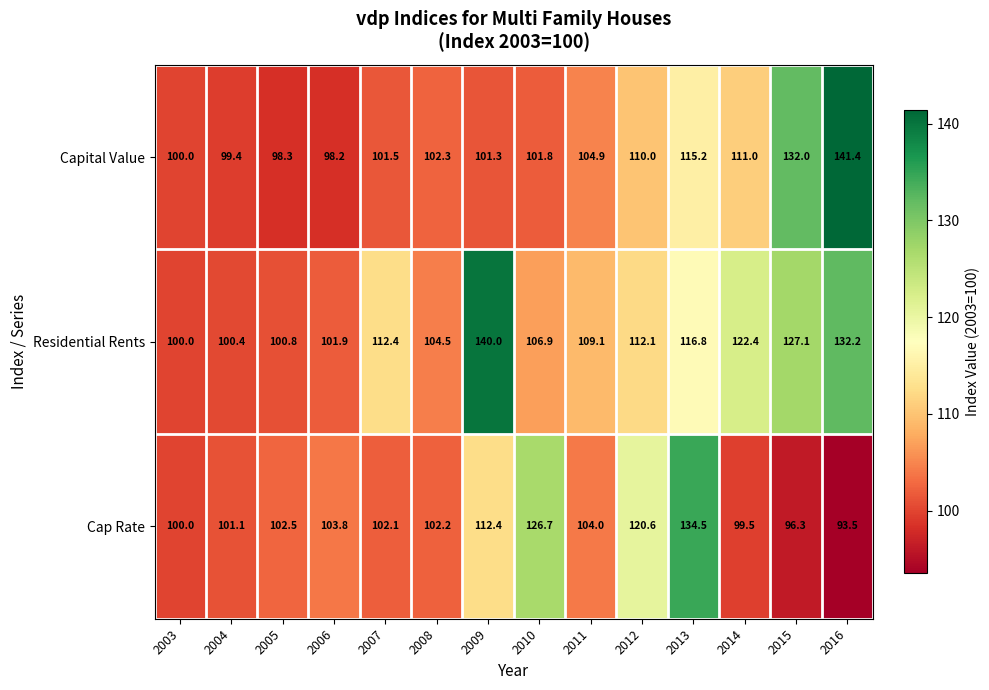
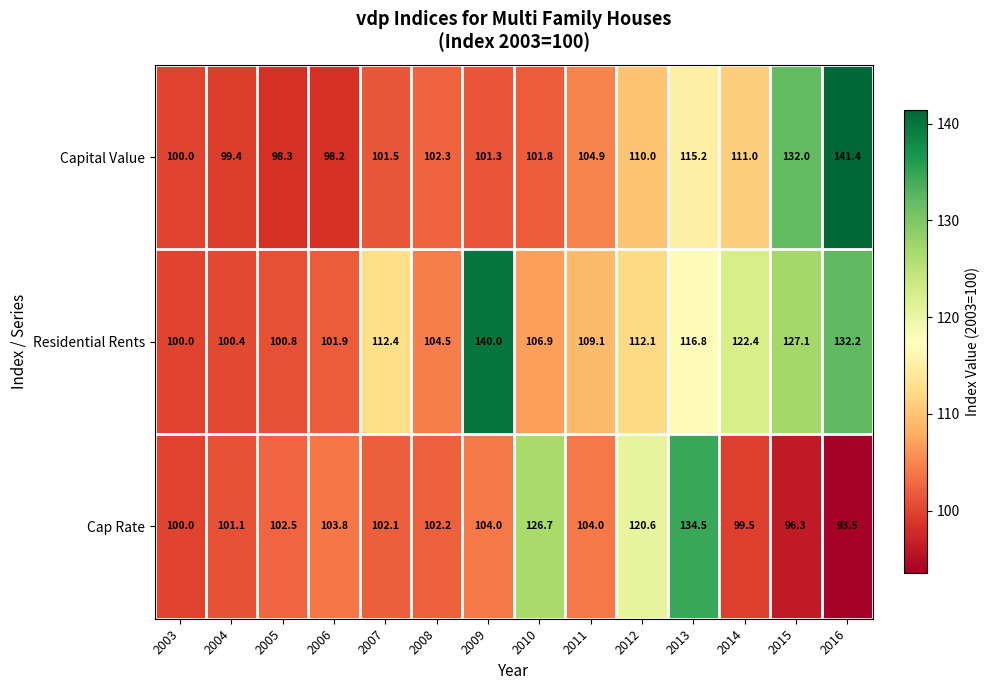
  {
    "Capital Value": {
      "2003": 100.0,
      "2004": 99.4,
      "2005": 98.3,
      "2006": 98.2,
      "2007": 101.5,
      "2008": 102.3,
      "2009": 101.3,
      "2010": 101.8,
      "2011": 104.9,
      "2012": 110.0,
      "2013": 115.2,
      "2014": 111.0,
      "2015": 132.0,
      "2016": 141.4
    },
    "Residential Rents": {
      "2003": 100.0,
      "2004": 100.4,
      "2005": 100.8,
      "2006": 101.9,
      "2007": 112.4,
      "2008": 104.5,
      "2009": 140.0,
      "2010": 106.9,
      "2011": 109.1,
      "2012": 112.1,
      "2013": 116.8,
      "2014": 122.4,
      "2015": 127.1,
      "2016": 132.2
    },
    "Cap Rate": {
      "2003": 100.0,
      "2004": 101.1,
      "2005": 102.5,
      "2006": 103.8,
      "2007": 102.1,
      "2008": 102.2,
-     "2009": 112.4,
+     "2009": 104.0,
      "2010": 126.7,
      "2011": 104.0,
      "2012": 120.6,
      "2013": 134.5,
      "2014": 99.5,
      "2015": 96.3,
      "2016": 93.5
    }
  }
